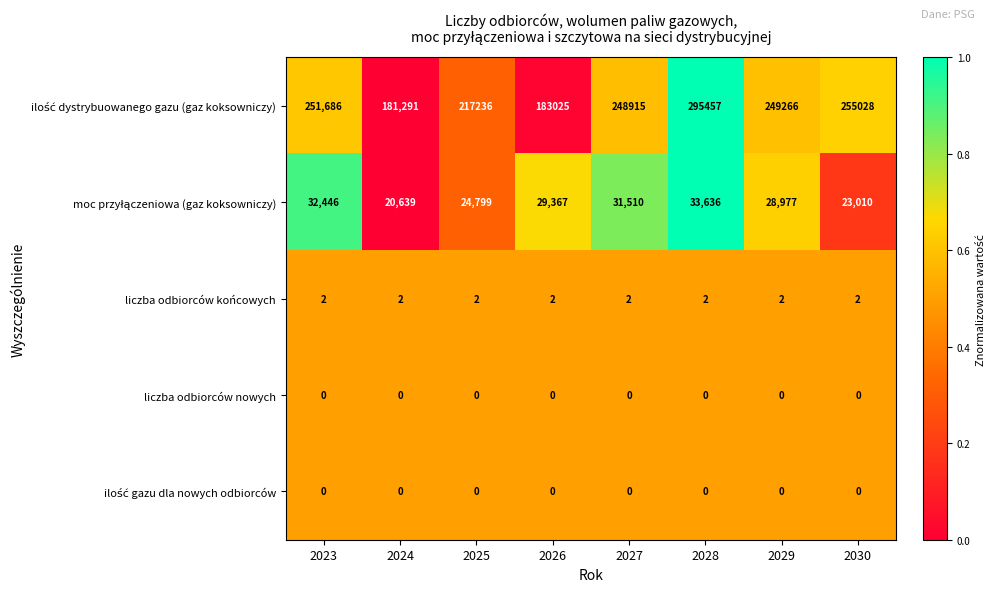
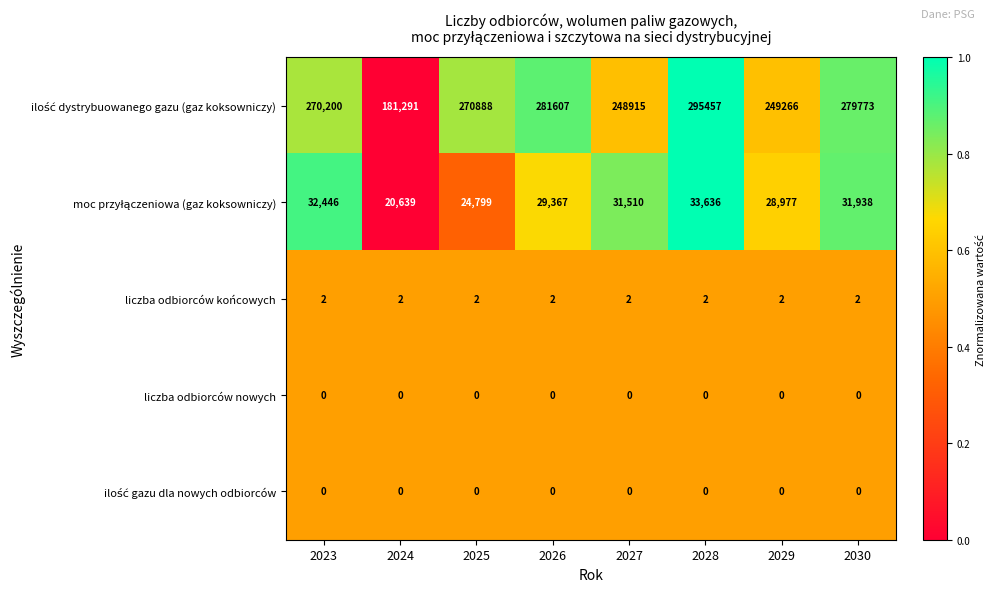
  {
    "ilość dystrybuowanego gazu (gaz koksowniczy)": {
-     "2023": "251,686",
+     "2023": "270,200",
      "2024": "181,291",
-     "2025": "217236",
-     "2026": "183025",
+     "2025": "270888",
+     "2026": "281607",
      "2027": "248915",
      "2028": "295457",
      "2029": "249266",
-     "2030": "255028"
+     "2030": "279773"
    },
    "moc przyłączeniowa (gaz koksowniczy)": {
      "2023": "32,446",
      "2024": "20,639",
      "2025": "24,799",
      "2026": "29,367",
      "2027": "31,510",
      "2028": "33,636",
      "2029": "28,977",
-     "2030": "23,010"
+     "2030": "31,938"
    },
    "liczba odbiorców końcowych": {
      "2023": "2",
      "2024": "2",
      "2025": "2",
      "2026": "2",
      "2027": "2",
      "2028": "2",
      "2029": "2",
      "2030": "2"
    },
    "liczba odbiorców nowych": {
      "2023": "0",
      "2024": "0",
      "2025": "0",
      "2026": "0",
      "2027": "0",
      "2028": "0",
      "2029": "0",
      "2030": "0"
    },
    "ilość gazu dla nowych odbiorców": {
      "2023": "0",
      "2024": "0",
      "2025": "0",
      "2026": "0",
      "2027": "0",
      "2028": "0",
      "2029": "0",
      "2030": "0"
    }
  }
